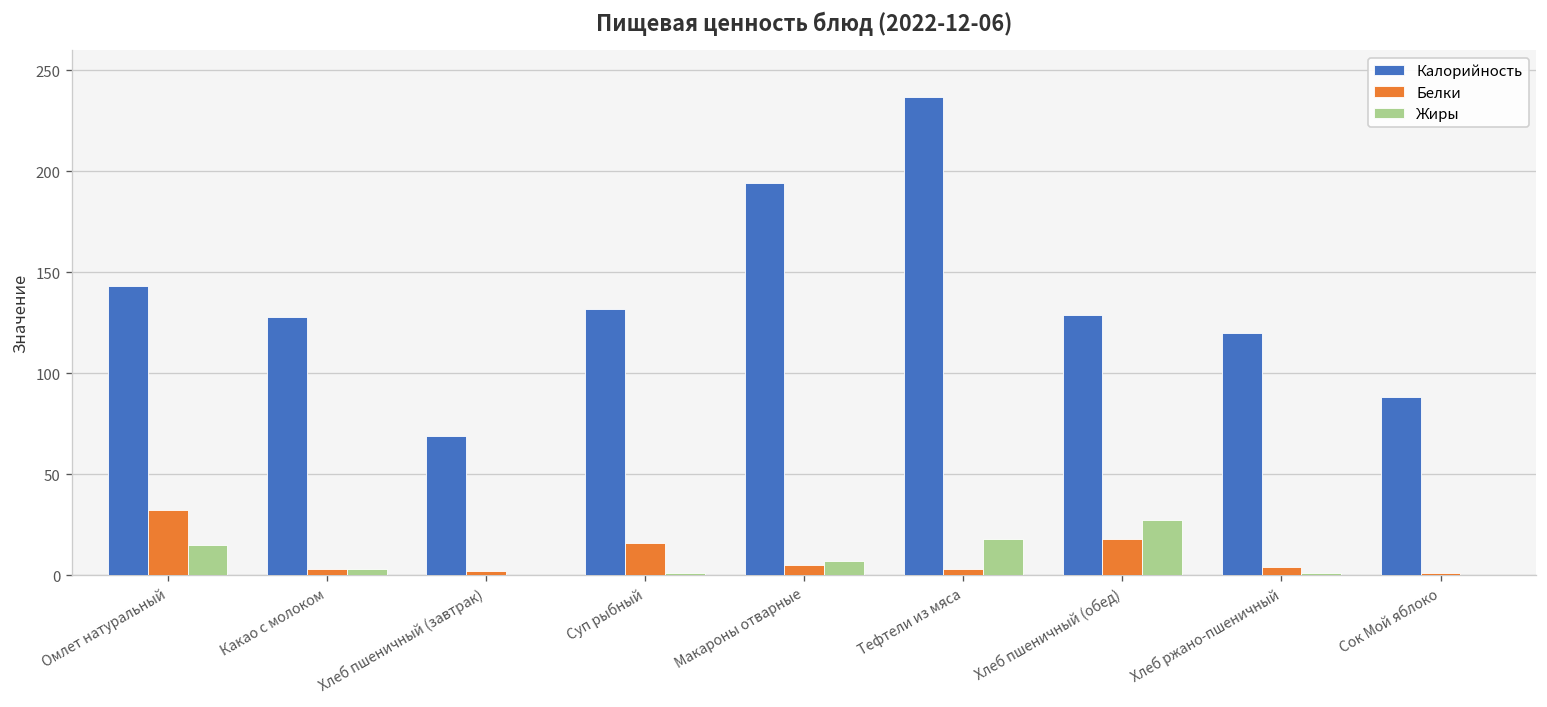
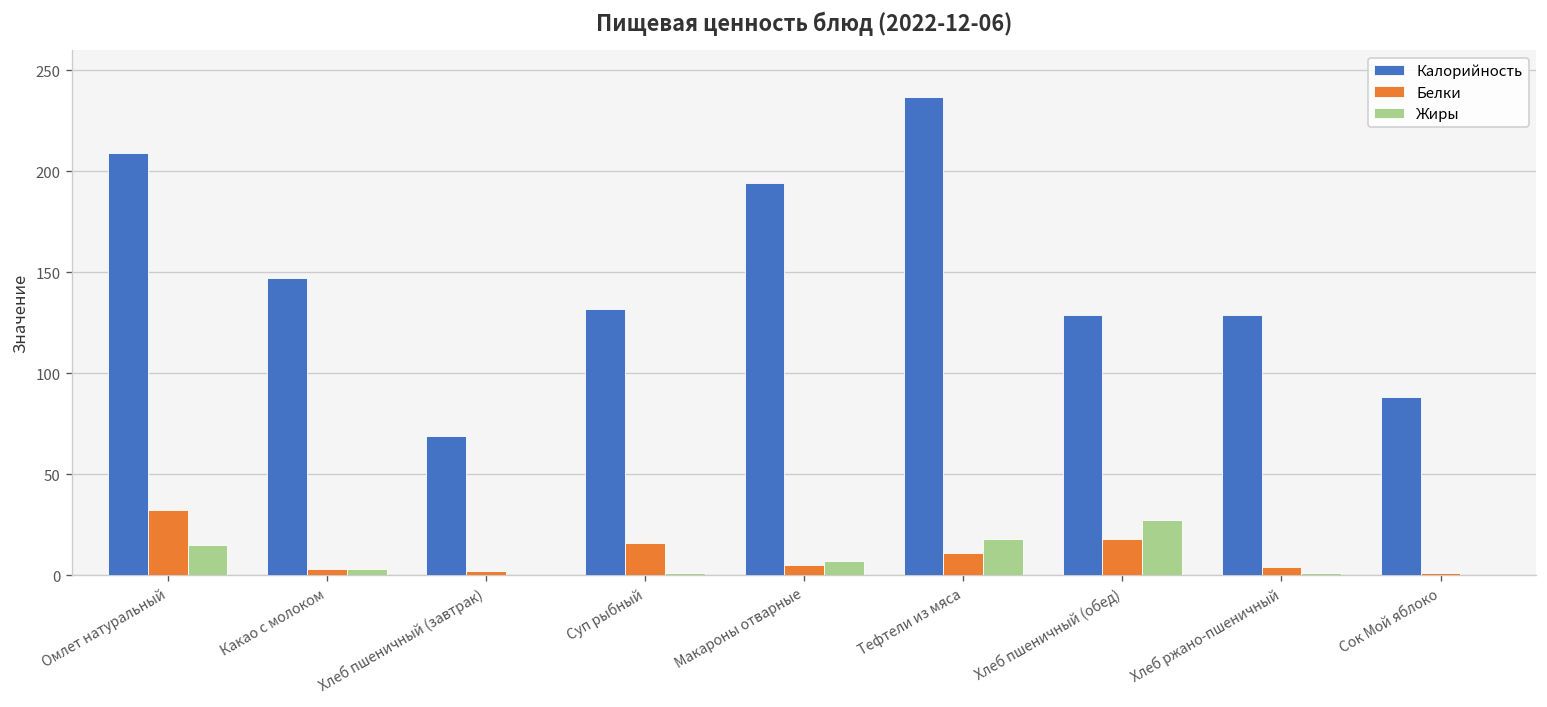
  {
    "Калорийность": {
-     "Омлет натуральный": 143,
-     "Какао с молоком": 128,
+     "Омлет натуральный": 209,
+     "Какао с молоком": 147,
      "Хлеб пшеничный (завтрак)": 69,
      "Суп рыбный": 132,
      "Макароны отварные": 194,
      "Тефтели из мяса": 237,
      "Хлеб пшеничный (обед)": 129,
-     "Хлеб ржано-пшеничный": 120,
+     "Хлеб ржано-пшеничный": 129,
      "Сок Мой яблоко": 88
    },
    "Белки": {
      "Омлет натуральный": 32,
      "Какао с молоком": 3,
      "Хлеб пшеничный (завтрак)": 2,
      "Суп рыбный": 16,
      "Макароны отварные": 5,
-     "Тефтели из мяса": 3,
+     "Тефтели из мяса": 11,
      "Хлеб пшеничный (обед)": 18,
      "Хлеб ржано-пшеничный": 4
    },
    "Жиры": {
      "Омлет натуральный": 15,
      "Какао с молоком": 3,
      "Хлеб пшеничный (завтрак)": 0,
      "Макароны отварные": 7,
      "Тефтели из мяса": 18,
      "Хлеб пшеничный (обед)": 27,
      "Сок Мой яблоко": 0
    }
  }
